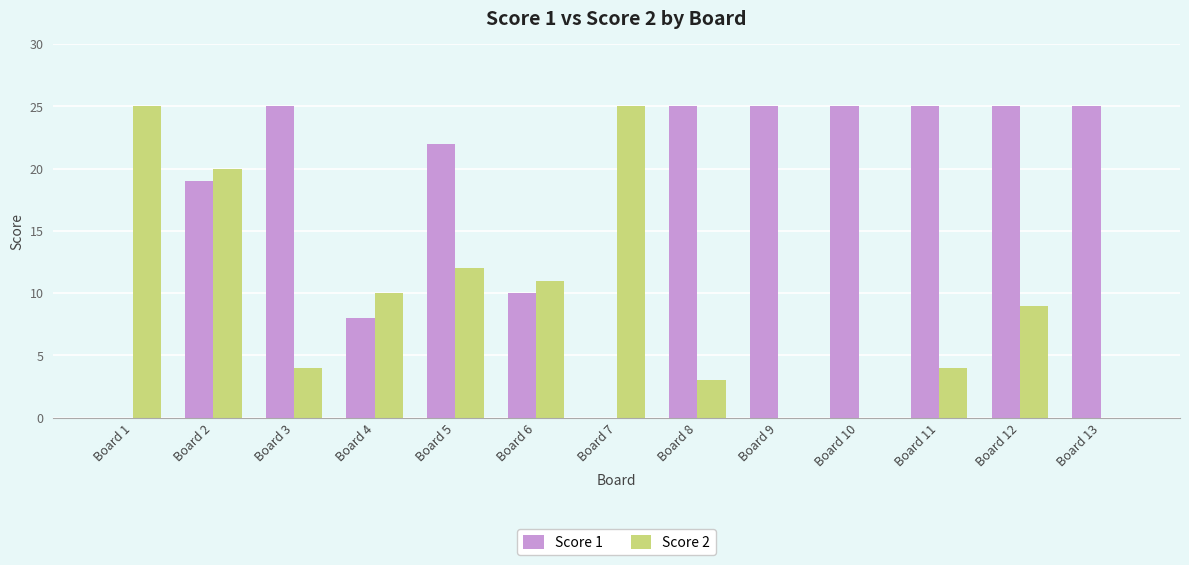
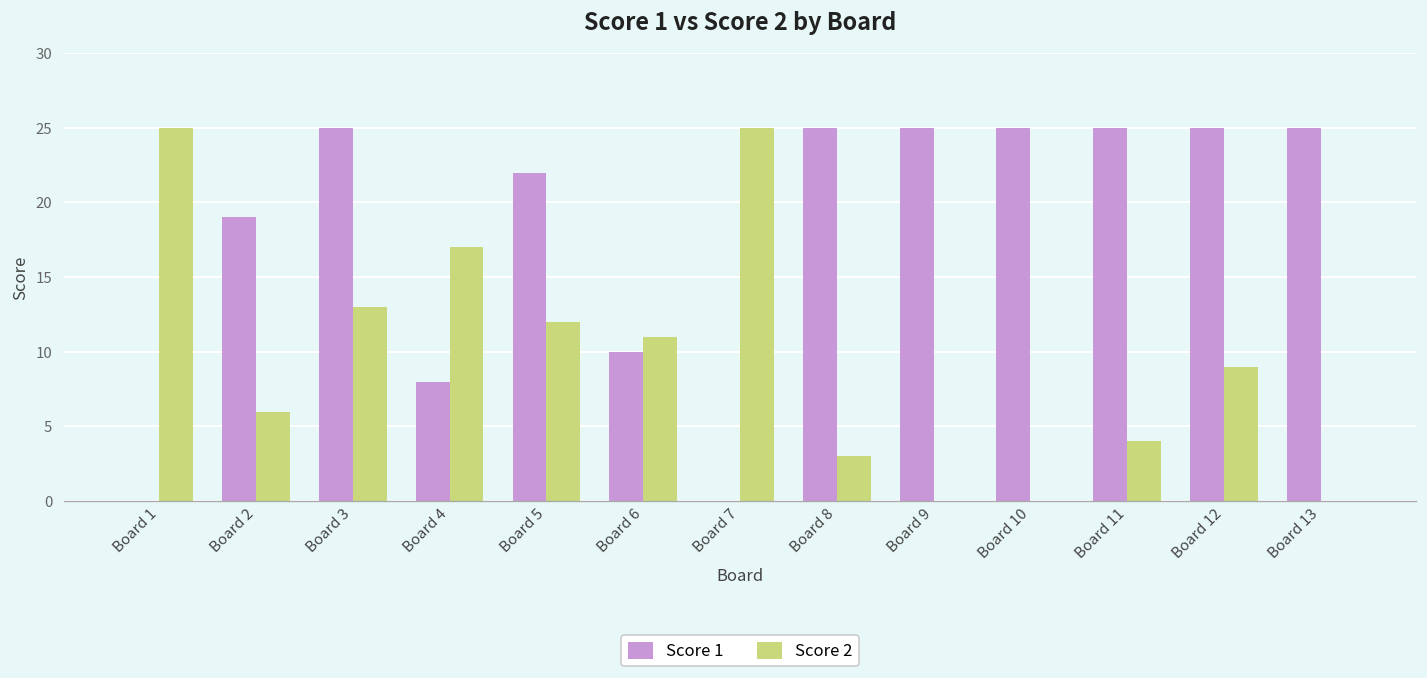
  {
    "Score 1": {
      "Board 1": 0,
      "Board 2": 19,
      "Board 3": 25,
      "Board 4": 8,
      "Board 5": 22,
      "Board 6": 10,
      "Board 7": 0,
      "Board 8": 25,
      "Board 9": 25,
      "Board 10": 25,
      "Board 11": 25,
      "Board 12": 25,
      "Board 13": 25
    },
    "Score 2": {
      "Board 1": 25,
-     "Board 2": 20,
-     "Board 3": 4,
-     "Board 4": 10,
+     "Board 2": 6,
+     "Board 3": 13,
+     "Board 4": 17,
      "Board 5": 12,
      "Board 6": 11,
      "Board 7": 25,
      "Board 8": 3,
      "Board 9": 0,
      "Board 10": 0,
      "Board 11": 4,
      "Board 12": 9,
      "Board 13": 0
    }
  }
